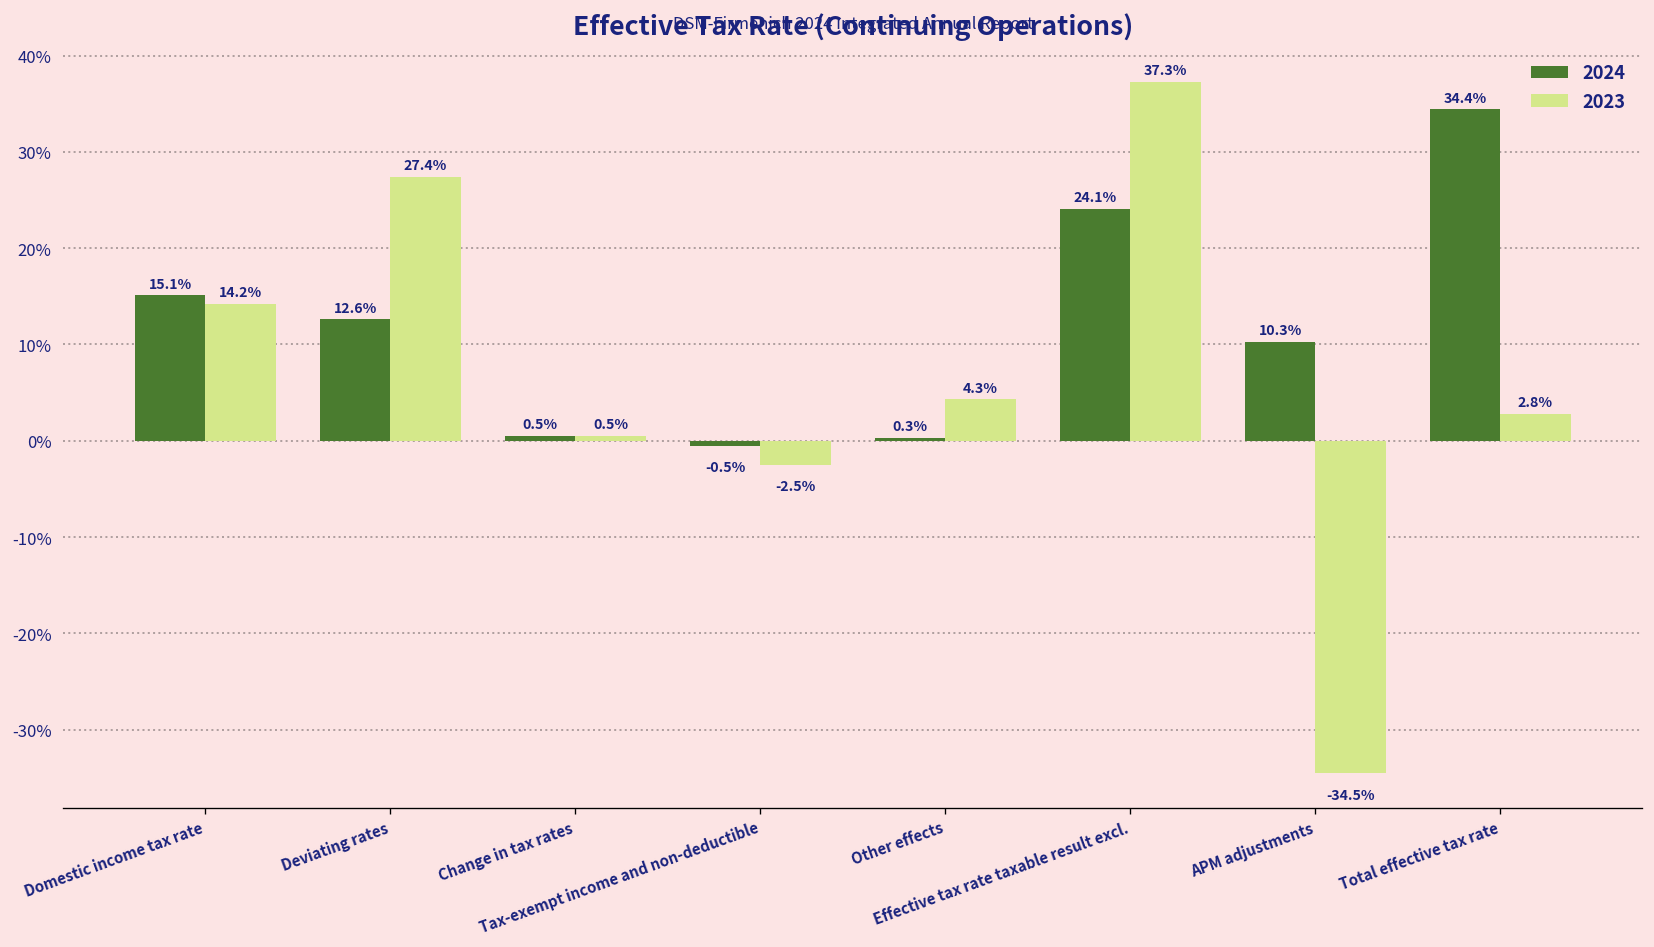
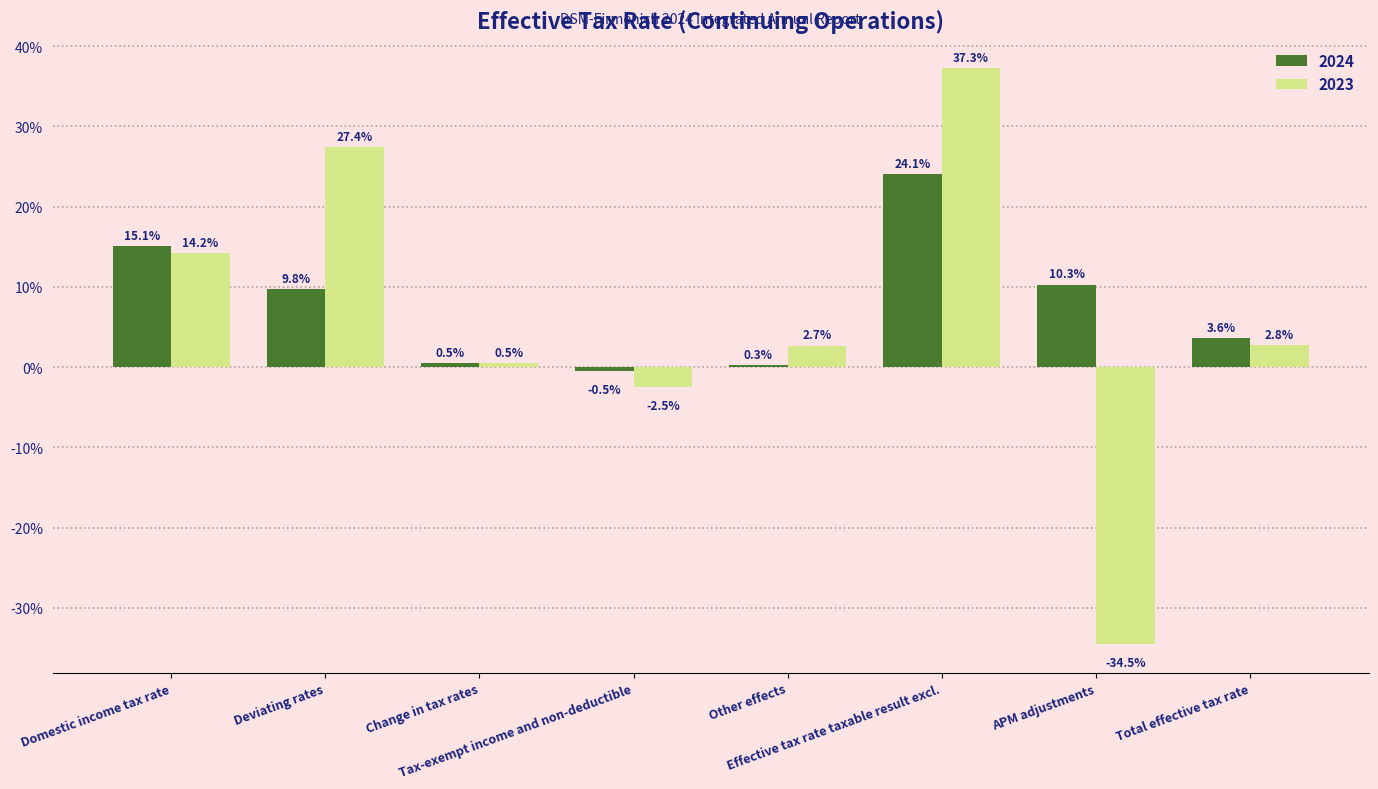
  {
    "2024": {
      "Domestic income tax rate": "15.1%",
-     "Deviating rates": "12.6%",
+     "Deviating rates": "9.8%",
      "Change in tax rates": "0.5%",
      "Tax-exempt income and non-deductible": "-0.5%",
      "Other effects": "0.3%",
      "Effective tax rate taxable result excl.": "24.1%",
      "APM adjustments": "10.3%",
-     "Total effective tax rate": "34.4%"
+     "Total effective tax rate": "3.6%"
    },
    "2023": {
      "Domestic income tax rate": "14.2%",
      "Deviating rates": "27.4%",
      "Change in tax rates": "0.5%",
      "Tax-exempt income and non-deductible": "-2.5%",
-     "Other effects": "4.3%",
+     "Other effects": "2.7%",
      "Effective tax rate taxable result excl.": "37.3%",
      "APM adjustments": "-34.5%",
      "Total effective tax rate": "2.8%"
    }
  }
